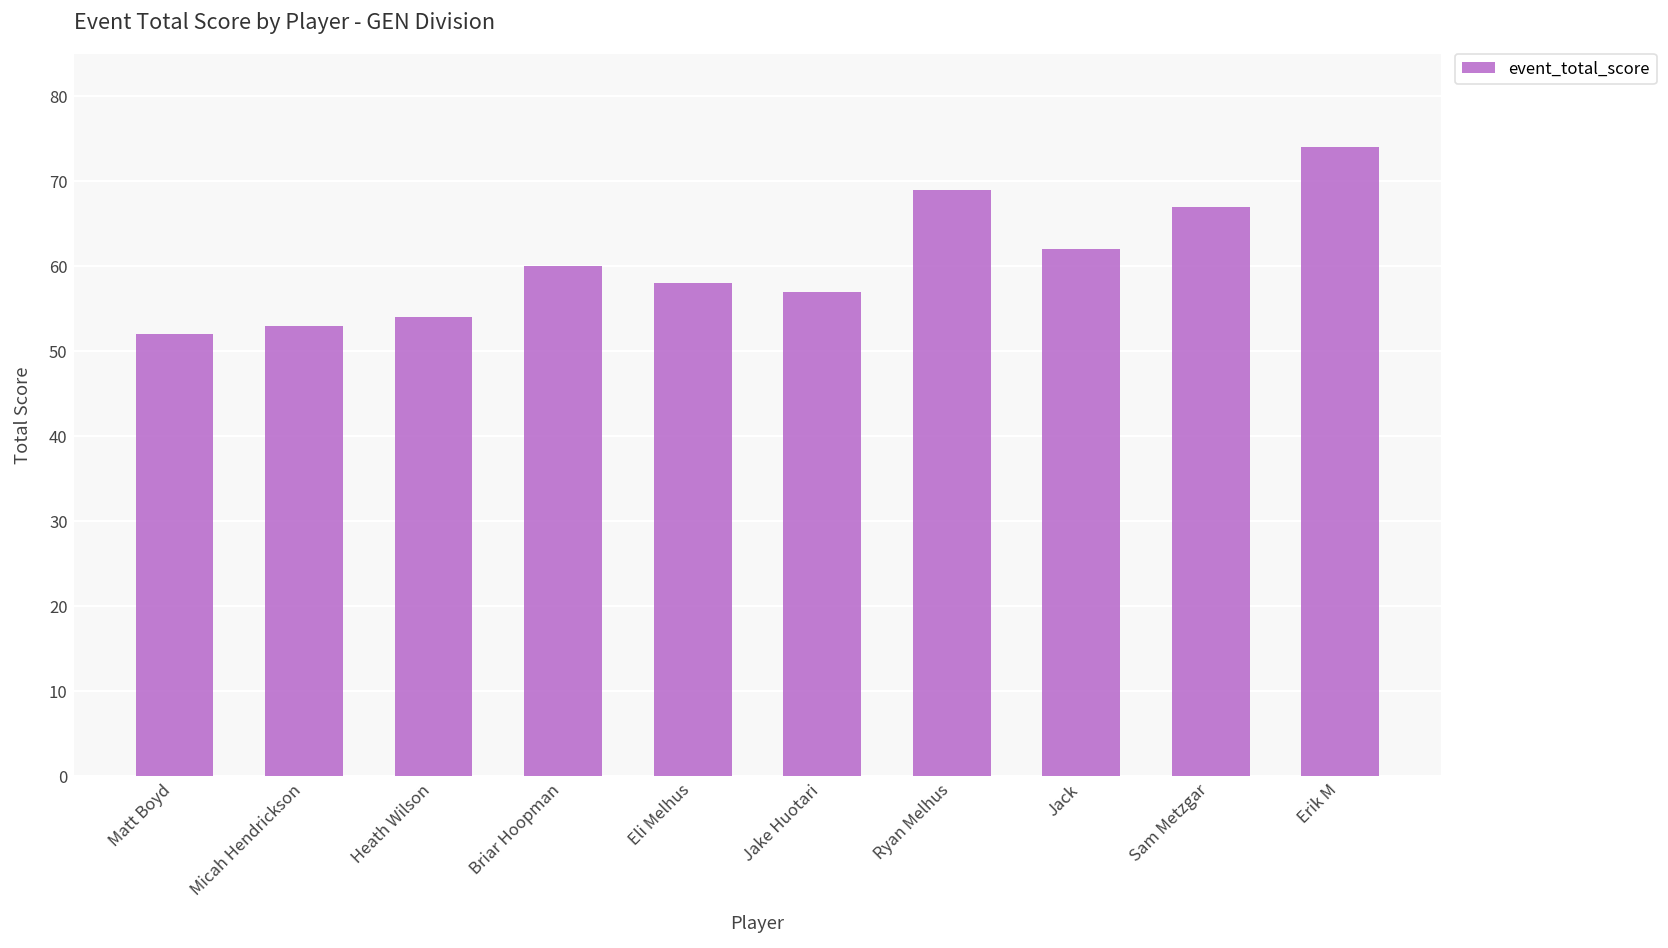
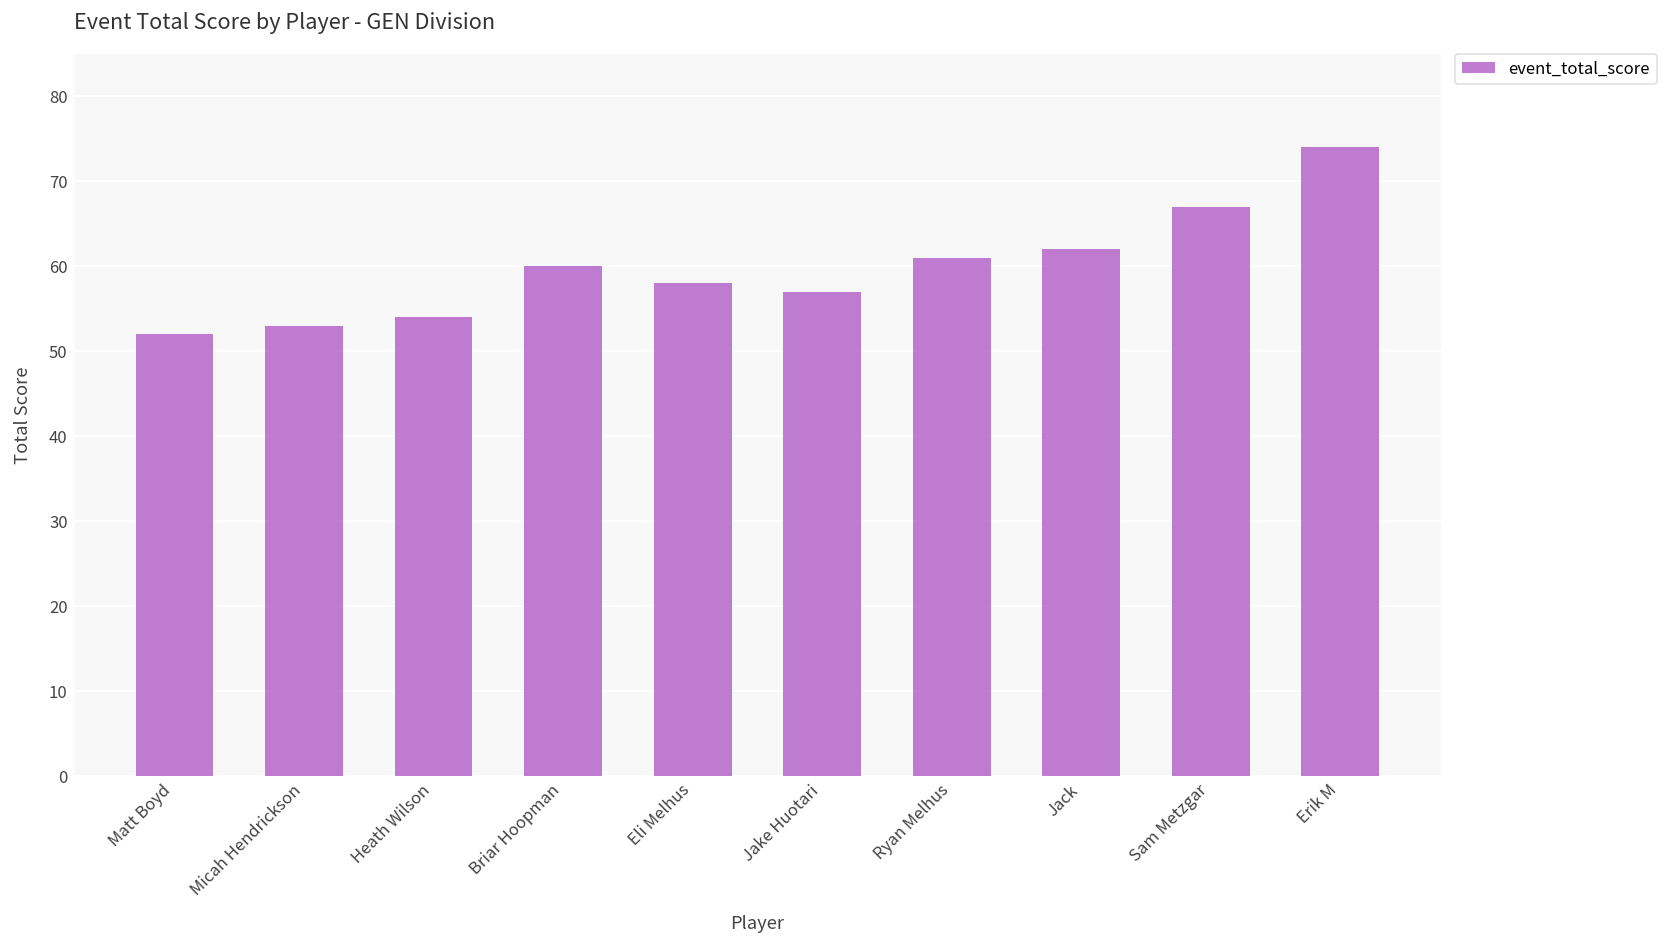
  {
    "Matt Boyd": 52,
    "Micah Hendrickson": 53,
    "Heath Wilson": 54,
    "Briar Hoopman": 60,
    "Eli Melhus": 58,
    "Jake Huotari": 57,
-   "Ryan Melhus": 69,
+   "Ryan Melhus": 61,
    "Jack": 62,
    "Sam Metzgar": 67,
    "Erik M": 74
  }
